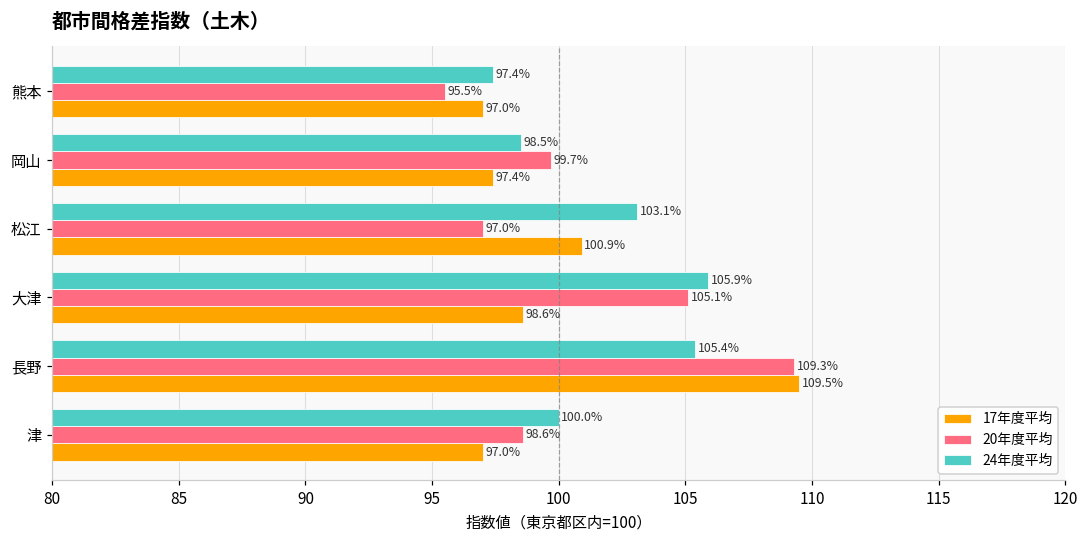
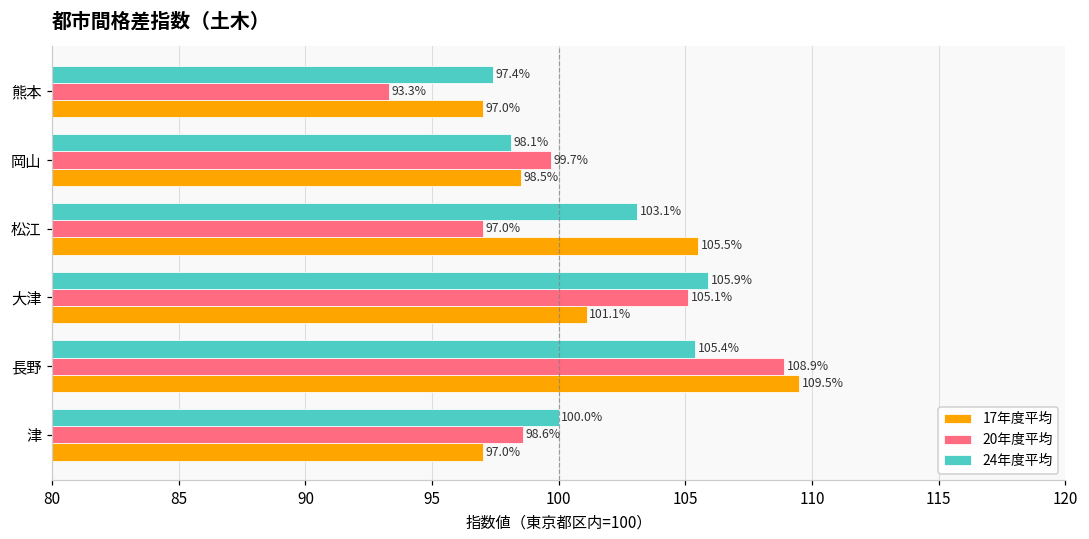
  {
    "17年度平均": {
      "熊本": "97.0%",
-     "岡山": "97.4%",
-     "松江": "100.9%",
-     "大津": "98.6%",
+     "岡山": "98.5%",
+     "松江": "105.5%",
+     "大津": "101.1%",
      "長野": "109.5%",
      "津": "97.0%"
    },
    "20年度平均": {
-     "熊本": "95.5%",
+     "熊本": "93.3%",
      "岡山": "99.7%",
      "松江": "97.0%",
      "大津": "105.1%",
-     "長野": "109.3%",
+     "長野": "108.9%",
      "津": "98.6%"
    },
    "24年度平均": {
      "熊本": "97.4%",
-     "岡山": "98.5%",
+     "岡山": "98.1%",
      "松江": "103.1%",
      "大津": "105.9%",
      "長野": "105.4%",
      "津": "100.0%"
    }
  }
